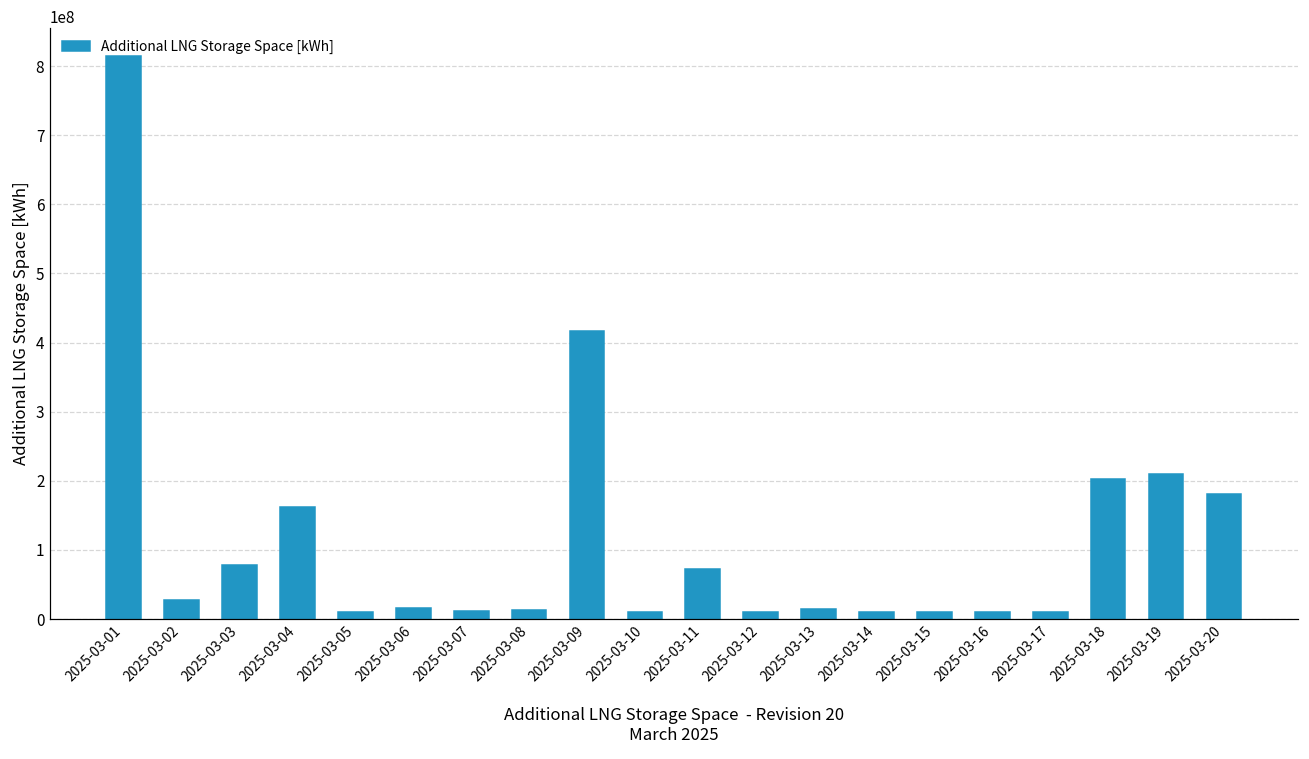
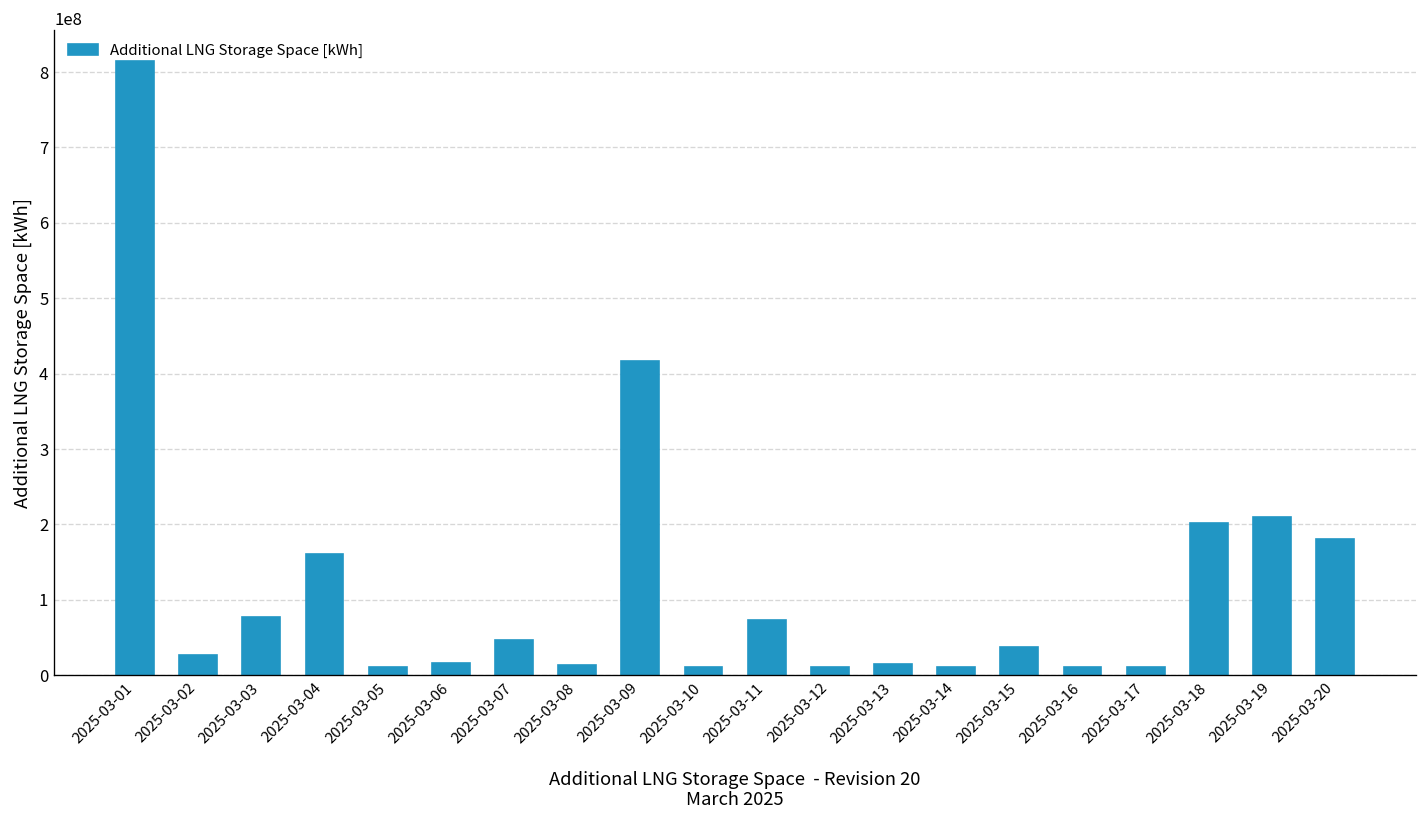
  {
    "2025-03-01": 810000000,
    "2025-03-02": 30000000,
    "2025-03-03": 80000000,
    "2025-03-04": 160000000,
    "2025-03-05": 10000000,
    "2025-03-06": 20000000,
-   "2025-03-07": 10000000,
+   "2025-03-07": 50000000,
    "2025-03-08": 10000000,
    "2025-03-09": 420000000,
    "2025-03-10": 10000000,
    "2025-03-11": 70000000,
    "2025-03-12": 10000000,
    "2025-03-13": 10000000,
    "2025-03-14": 10000000,
-   "2025-03-15": 10000000,
+   "2025-03-15": 40000000,
    "2025-03-16": 10000000,
    "2025-03-17": 10000000,
    "2025-03-18": 200000000,
    "2025-03-19": 210000000,
    "2025-03-20": 180000000
  }
